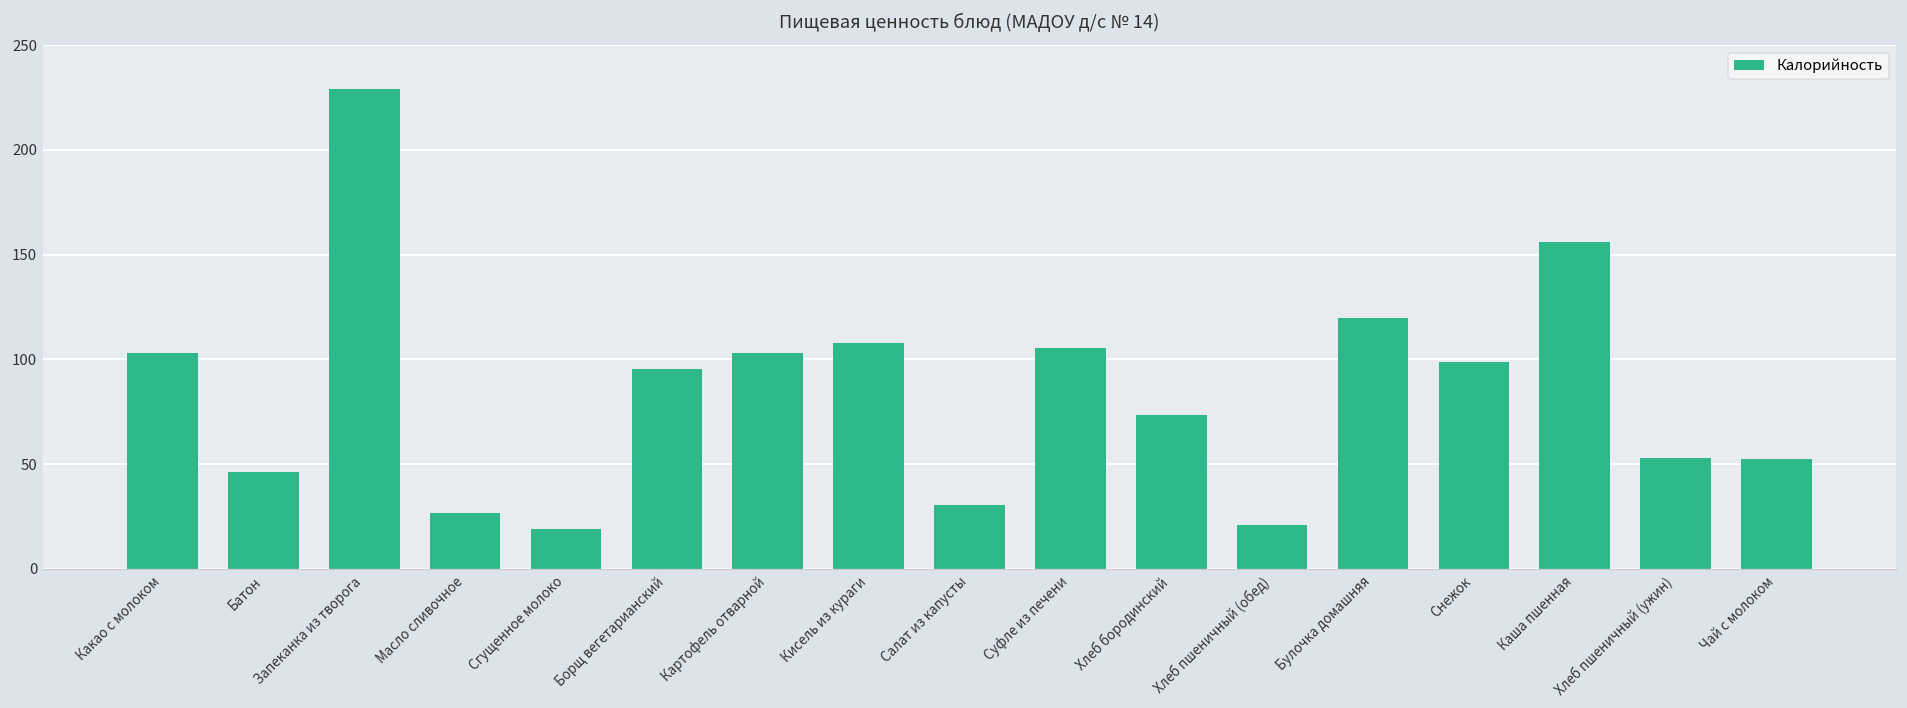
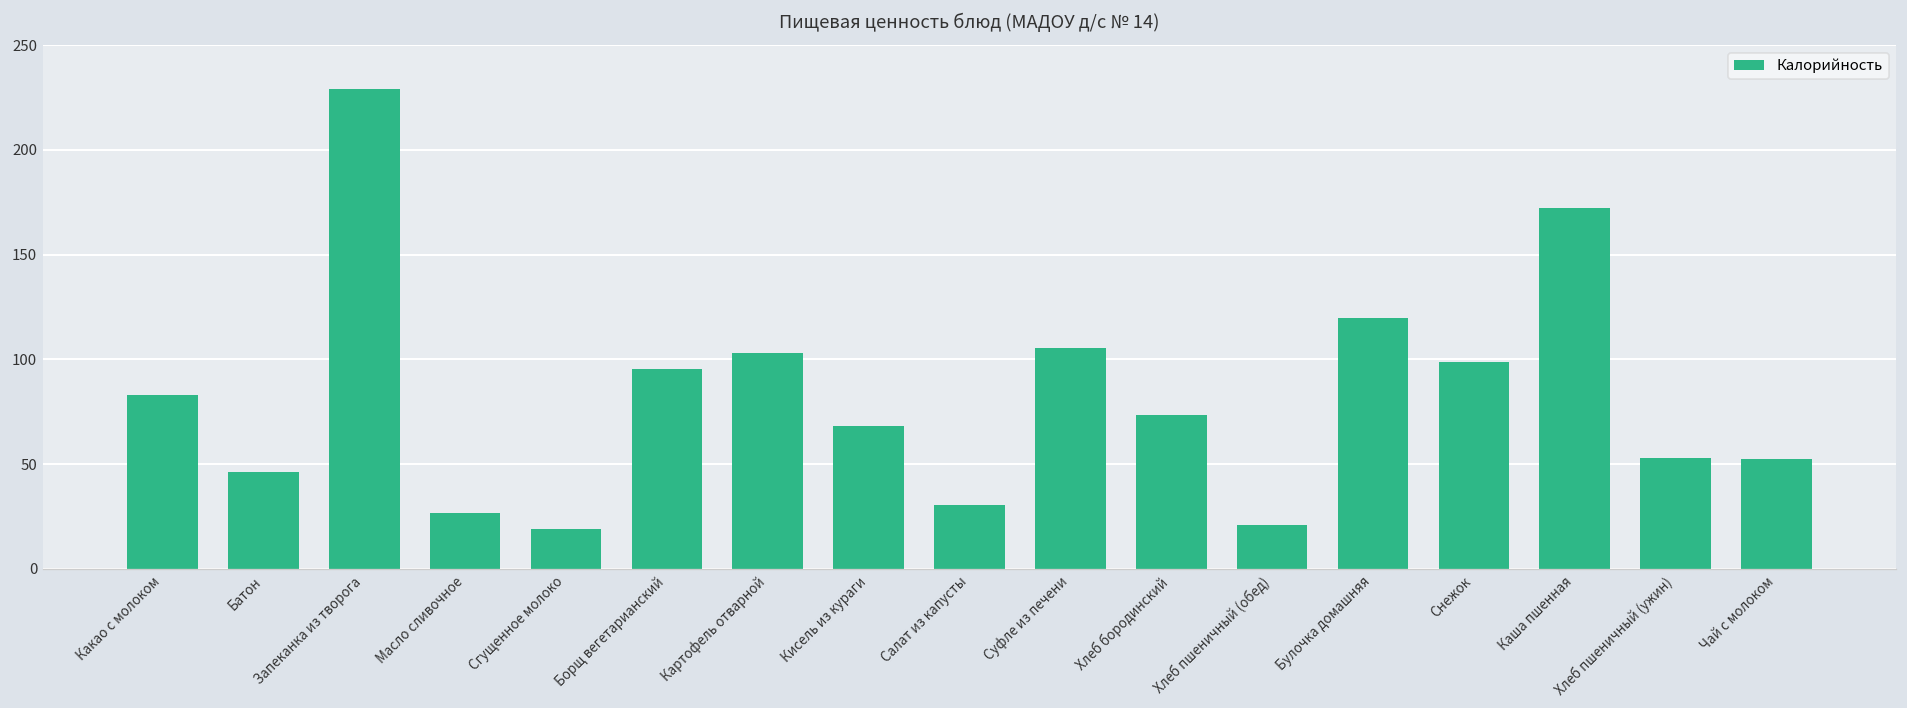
  {
-   "Какао с молоком": 103,
+   "Какао с молоком": 83,
    "Батон": 46,
    "Запеканка из творога": 229,
    "Масло сливочное": 26,
    "Сгущенное молоко": 19,
    "Борщ вегетарианский": 95,
    "Картофель отварной": 103,
-   "Кисель из кураги": 108,
+   "Кисель из кураги": 68,
    "Салат из капусты": 31,
    "Суфле из печени": 105,
    "Хлеб бородинский": 74,
    "Хлеб пшеничный (обед)": 21,
    "Булочка домашняя": 120,
    "Снежок": 99,
-   "Каша пшенная": 156,
+   "Каша пшенная": 172,
    "Хлеб пшеничный (ужин)": 53,
    "Чай с молоком": 52
  }
